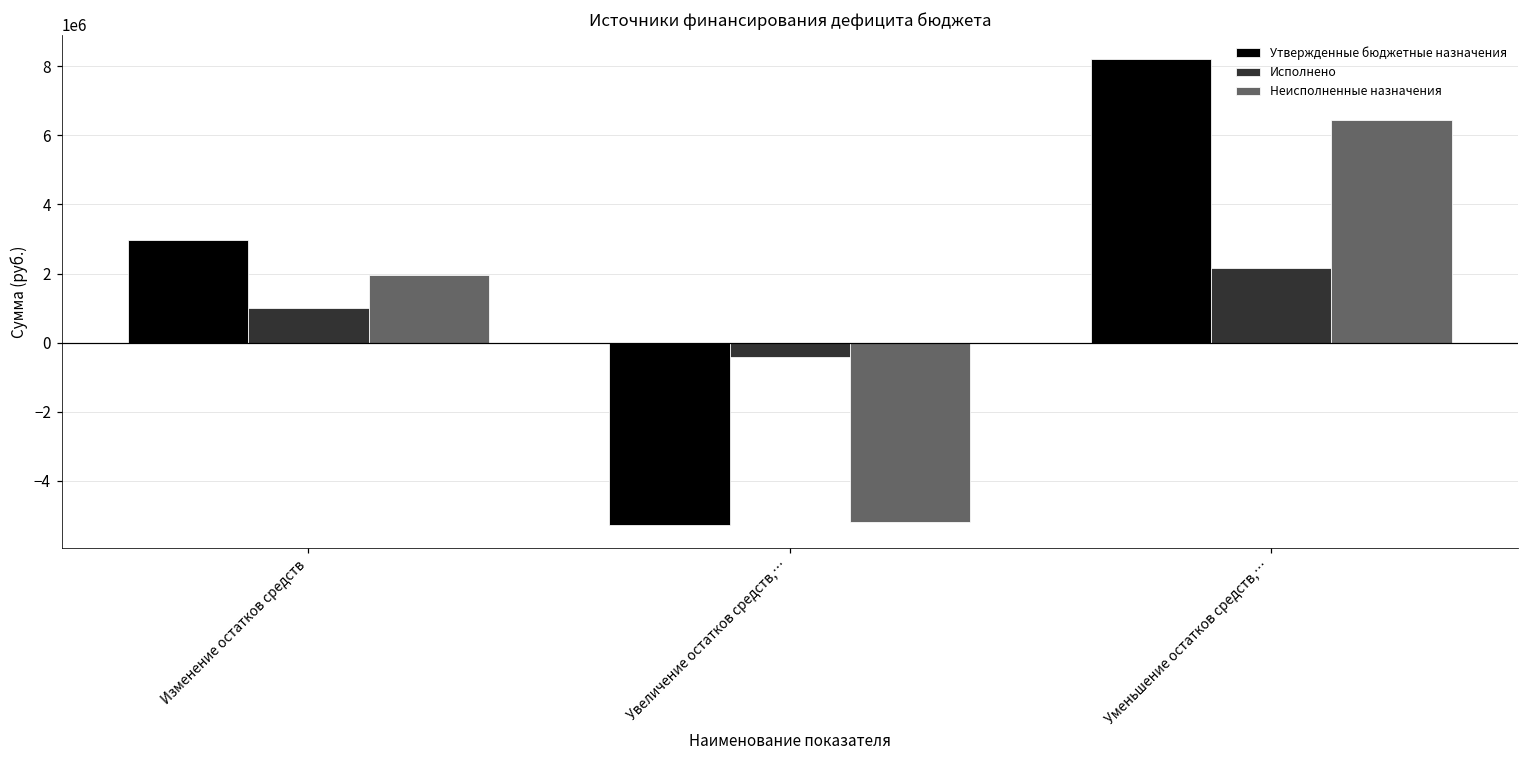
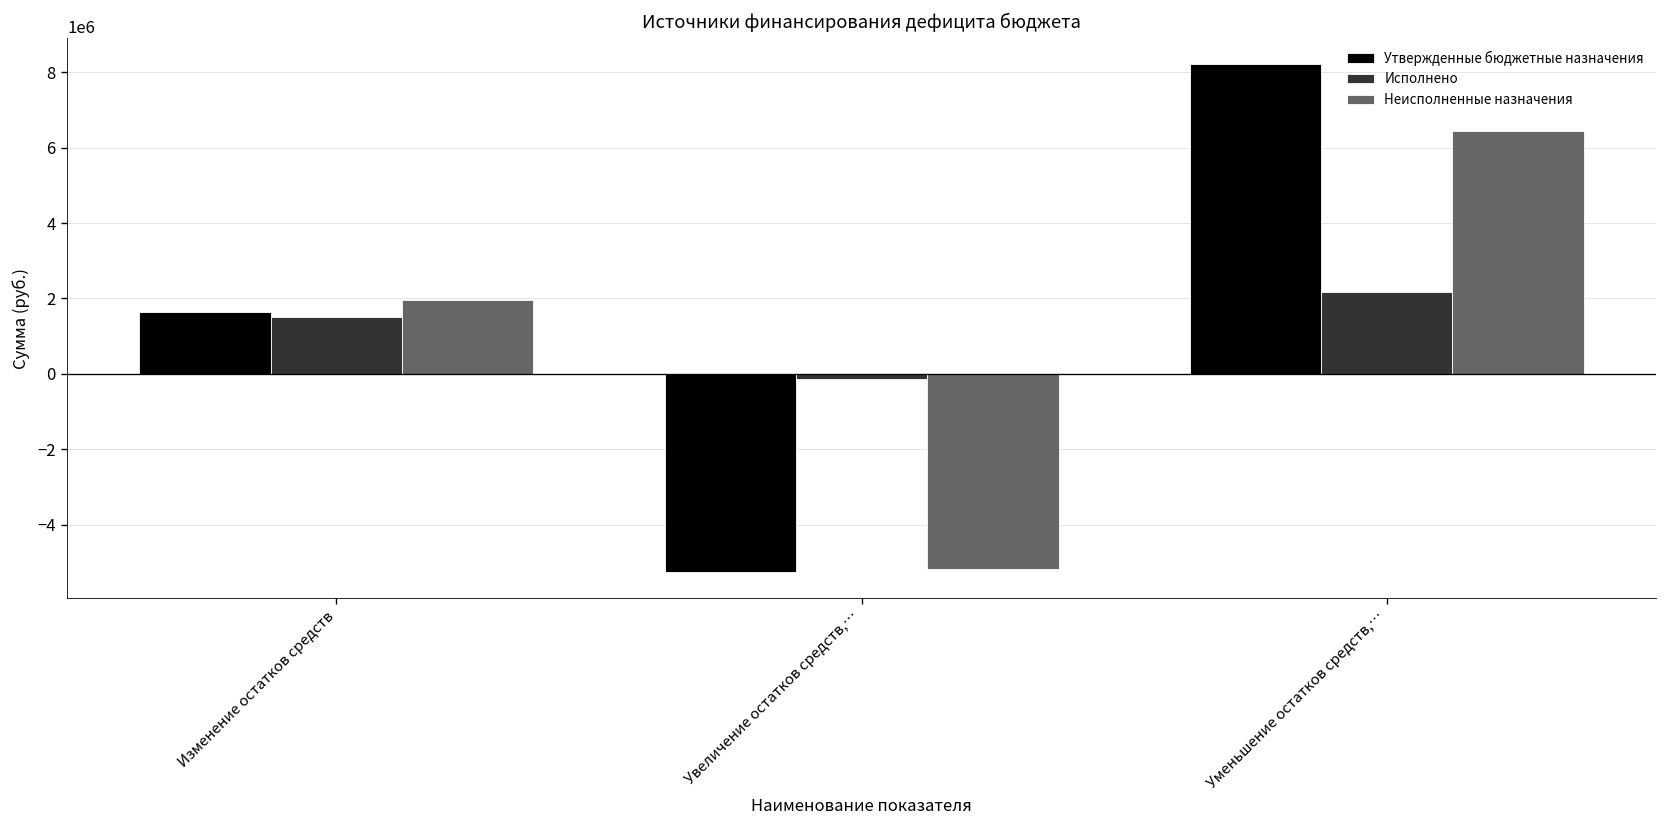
  {
    "Утвержденные бюджетные назначения": {
-     "Изменение остатков средств": 3000000,
+     "Изменение остатков средств": 1600000,
      "Увеличение остатков средств,…": -5300000,
      "Уменьшение остатков средств,…": 8200000
    },
    "Исполнено": {
-     "Изменение остатков средств": 1000000,
-     "Увеличение остатков средств,…": -400000,
+     "Изменение остатков средств": 1500000,
+     "Увеличение остатков средств,…": -100000,
      "Уменьшение остатков средств,…": 2200000
    },
    "Неисполненные назначения": {
      "Изменение остатков средств": 2000000,
      "Увеличение остатков средств,…": -5200000,
      "Уменьшение остатков средств,…": 6400000
    }
  }
